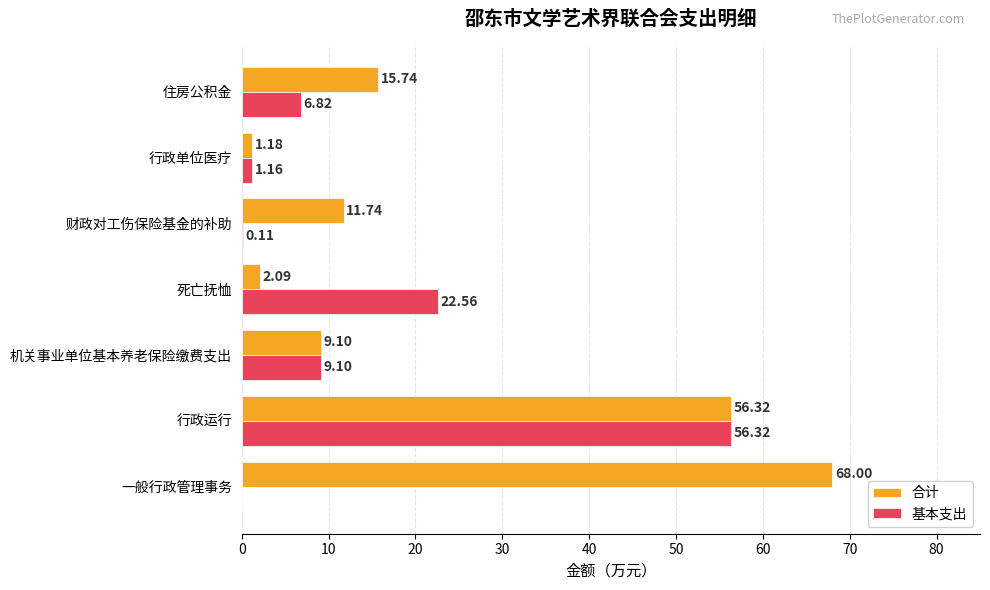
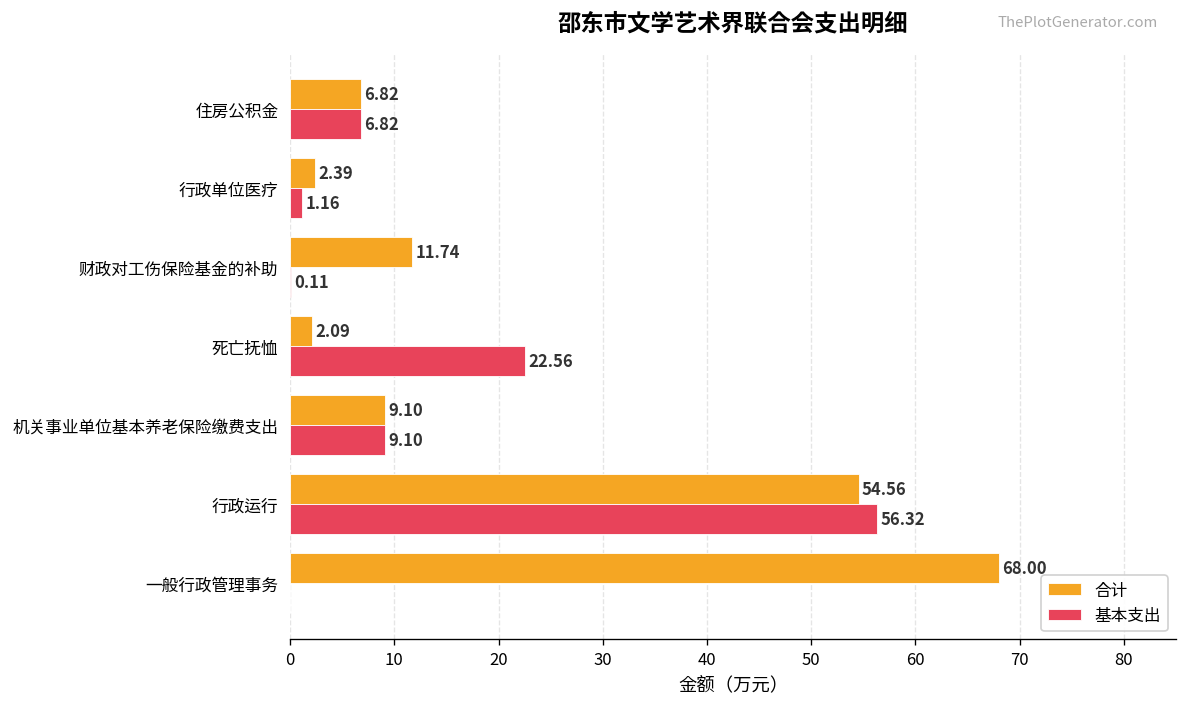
  {
    "合计": {
-     "住房公积金": 15.74,
-     "行政单位医疗": 1.18,
+     "住房公积金": 6.82,
+     "行政单位医疗": 2.39,
      "财政对工伤保险基金的补助": 11.74,
      "死亡抚恤": 2.09,
      "机关事业单位基本养老保险缴费支出": 9.10,
-     "行政运行": 56.32
+     "行政运行": 54.56
    },
    "基本支出": {
      "住房公积金": 6.82,
      "行政单位医疗": 1.16,
      "财政对工伤保险基金的补助": 0.11,
      "死亡抚恤": 22.56,
      "机关事业单位基本养老保险缴费支出": 9.10,
      "行政运行": 56.32
    }
  }
